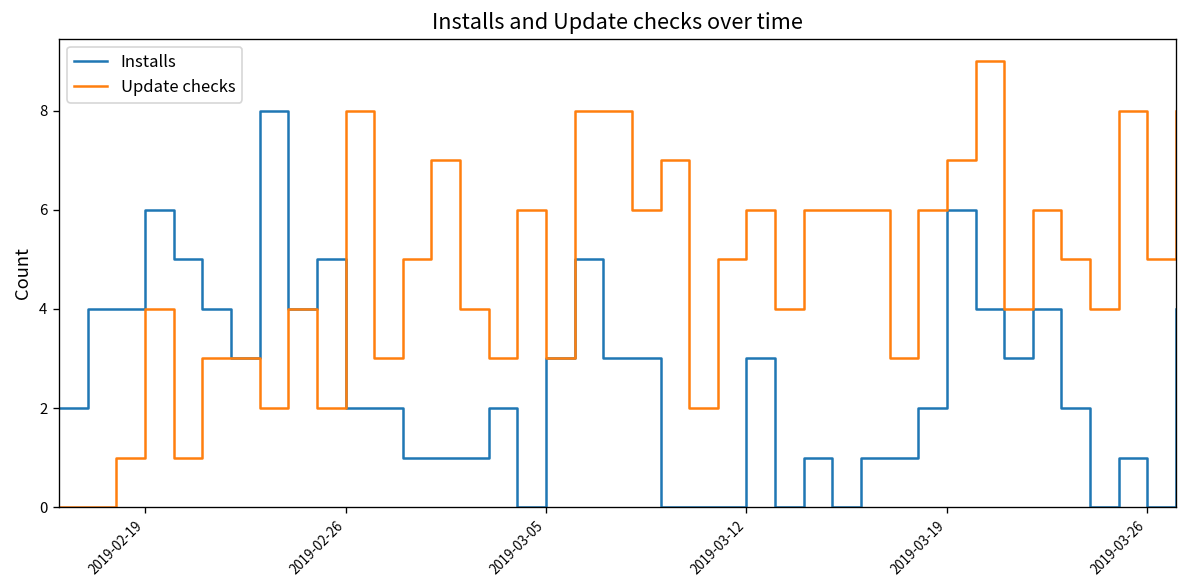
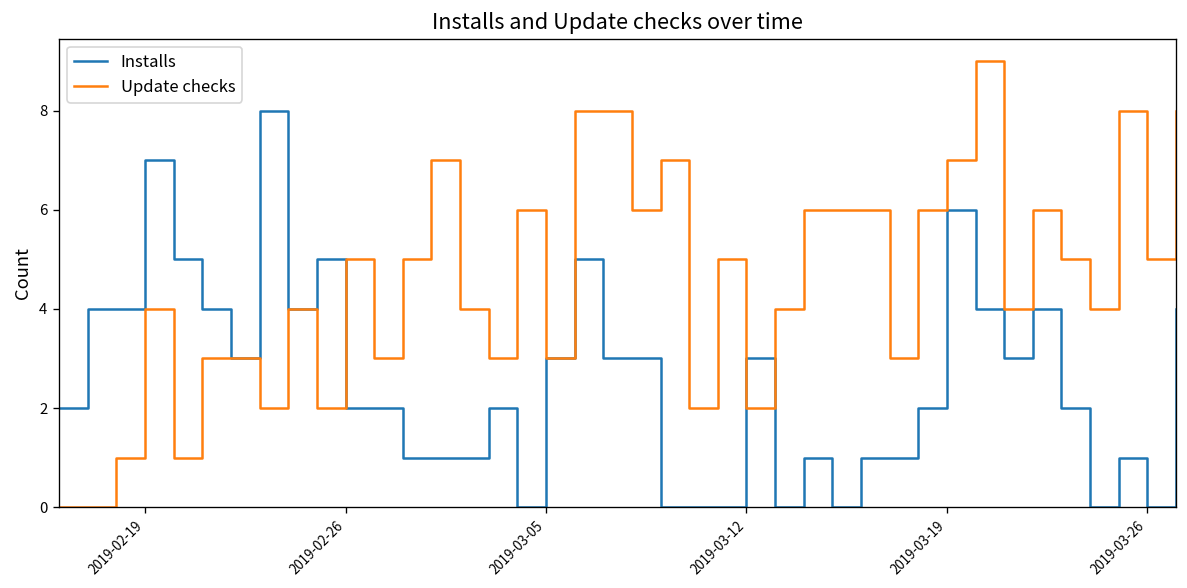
  {
    "Installs": {
-     "2019-02-19": 6,
+     "2019-02-19": 7,
      "2019-02-26": 2,
      "2019-03-12": 3,
      "2019-03-19": 6,
      "2019-03-26": 0
    },
    "Update checks": {
      "2019-02-19": 4,
-     "2019-02-26": 8,
-     "2019-03-12": 6,
+     "2019-02-26": 5,
+     "2019-03-12": 2,
      "2019-03-19": 7,
      "2019-03-26": 5
    }
  }
